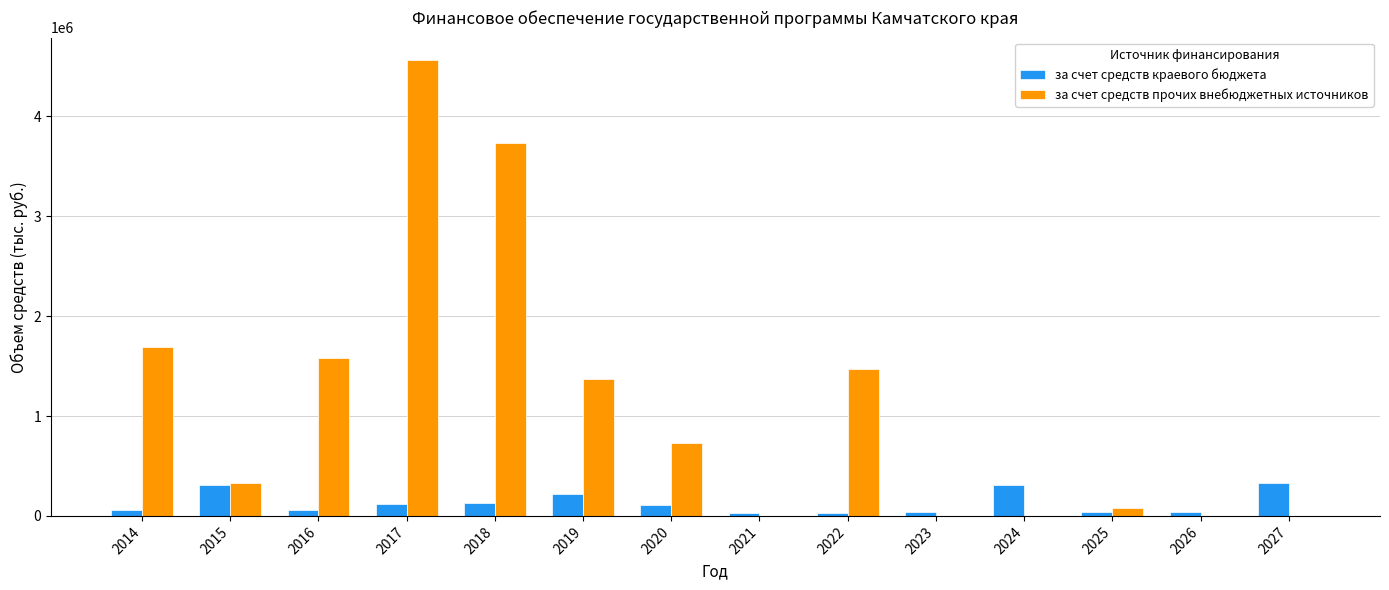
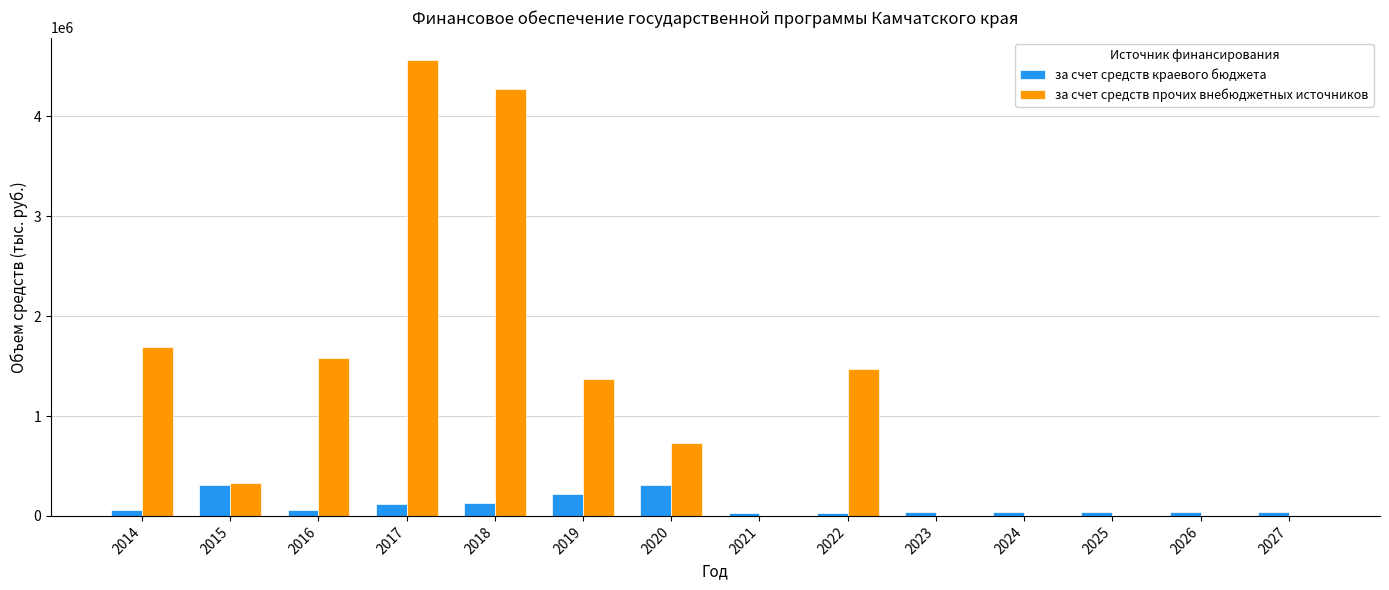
  {
    "за счет средств краевого бюджета": {
      "2014": 100000,
      "2015": 300000,
      "2016": 100000,
      "2017": 100000,
      "2018": 100000,
      "2019": 200000,
-     "2020": 100000,
+     "2020": 300000,
      "2021": 0,
      "2022": 0,
      "2023": 0,
-     "2024": 300000,
+     "2024": 0,
      "2025": 0,
      "2026": 0,
-     "2027": 300000
+     "2027": 0
    },
    "за счет средств прочих внебюджетных источников": {
      "2014": 1700000,
      "2015": 300000,
      "2016": 1600000,
      "2017": 4600000,
-     "2018": 3700000,
+     "2018": 4300000,
      "2019": 1400000,
      "2020": 700000,
      "2021": 0,
      "2022": 1500000,
      "2023": 0,
      "2024": 0,
-     "2025": 100000,
+     "2025": 0,
      "2026": 0,
      "2027": 0
    }
  }
